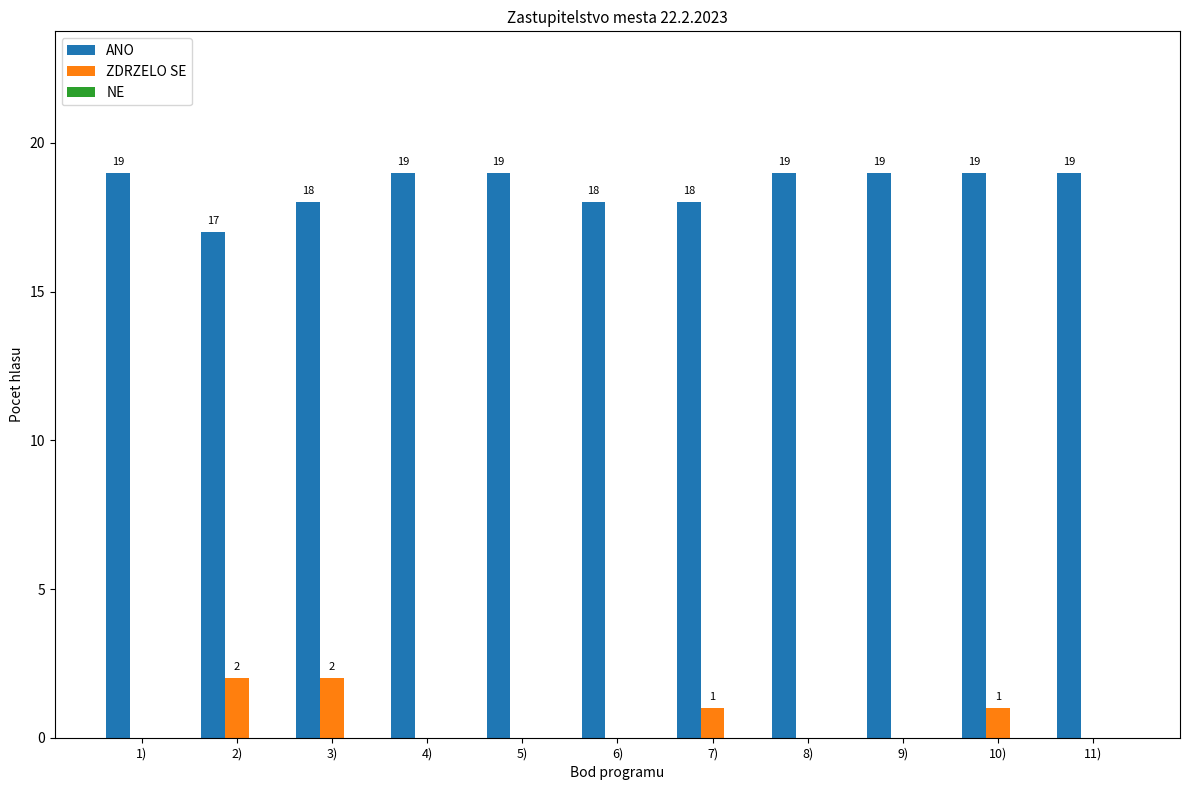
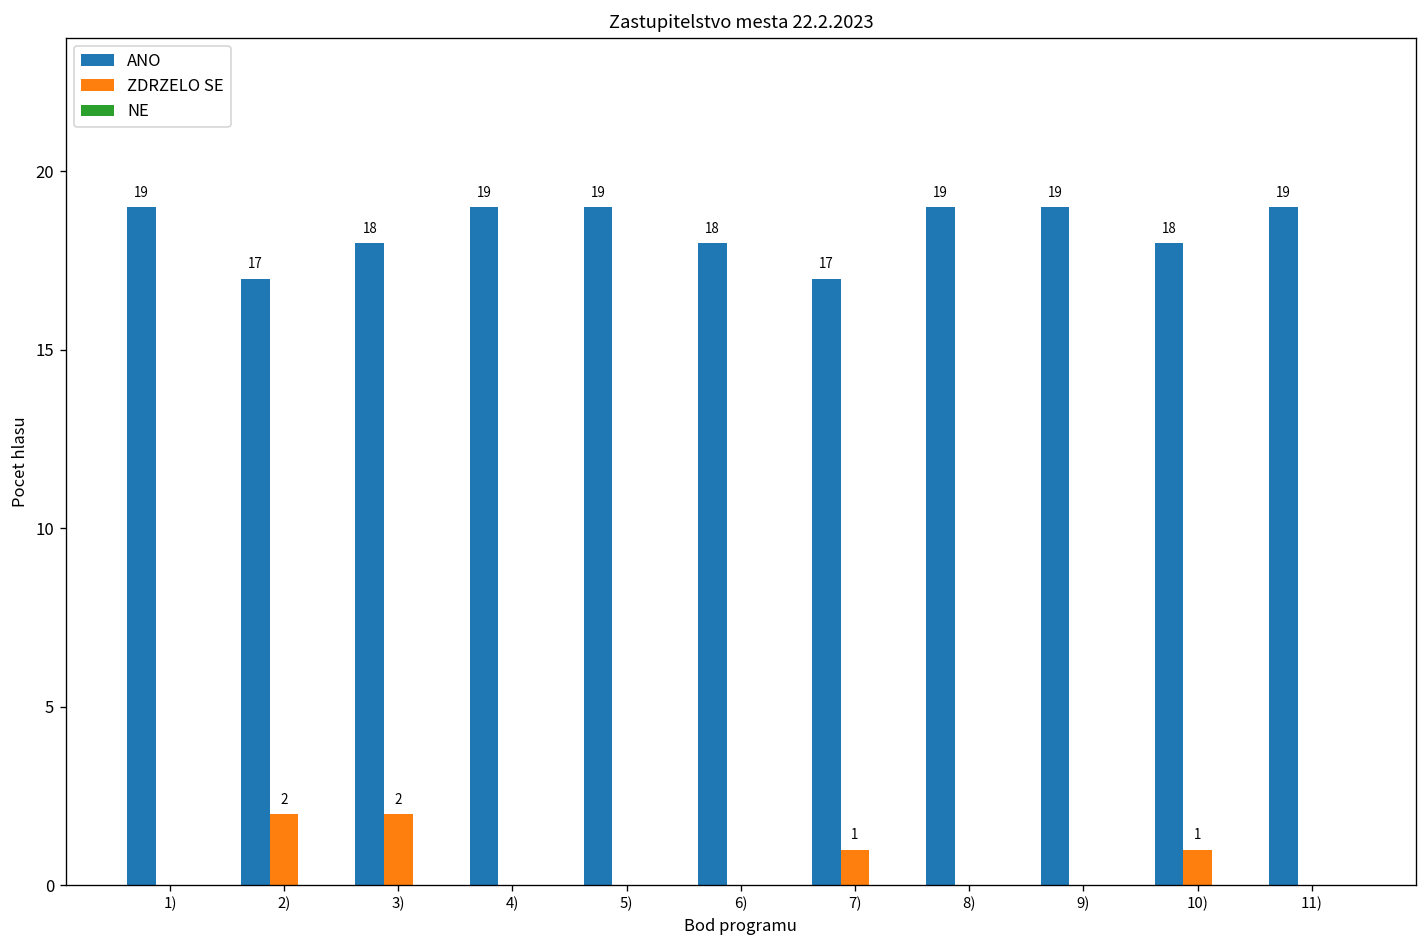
  {
    "ANO": {
      "1)": 19,
      "2)": 17,
      "3)": 18,
      "4)": 19,
      "5)": 19,
      "6)": 18,
-     "7)": 18,
+     "7)": 17,
      "8)": 19,
      "9)": 19,
-     "10)": 19,
+     "10)": 18,
      "11)": 19
    },
    "ZDRZELO SE": {
      "2)": 2,
      "3)": 2,
      "7)": 1,
      "10)": 1
    },
    "NE": {
      "1)": 0.0,
      "2)": 0.0,
      "3)": 0.0,
      "4)": 0.0,
      "5)": 0.0,
      "6)": 0.0,
      "7)": 0.0,
      "8)": 0.0,
      "9)": 0.0,
      "10)": 0.0,
      "11)": 0.0
    }
  }
